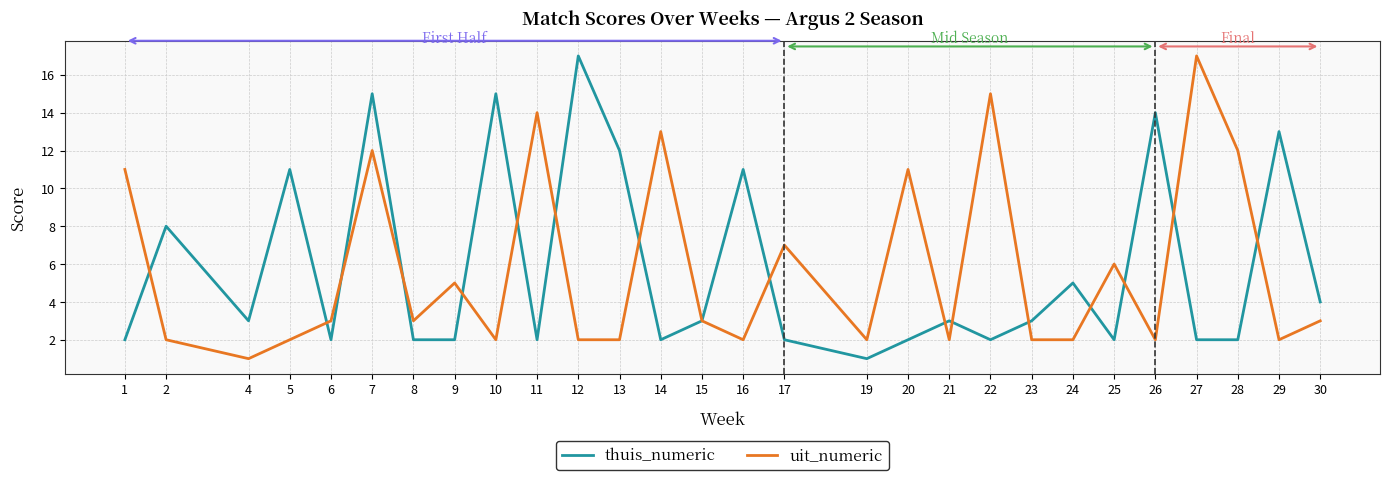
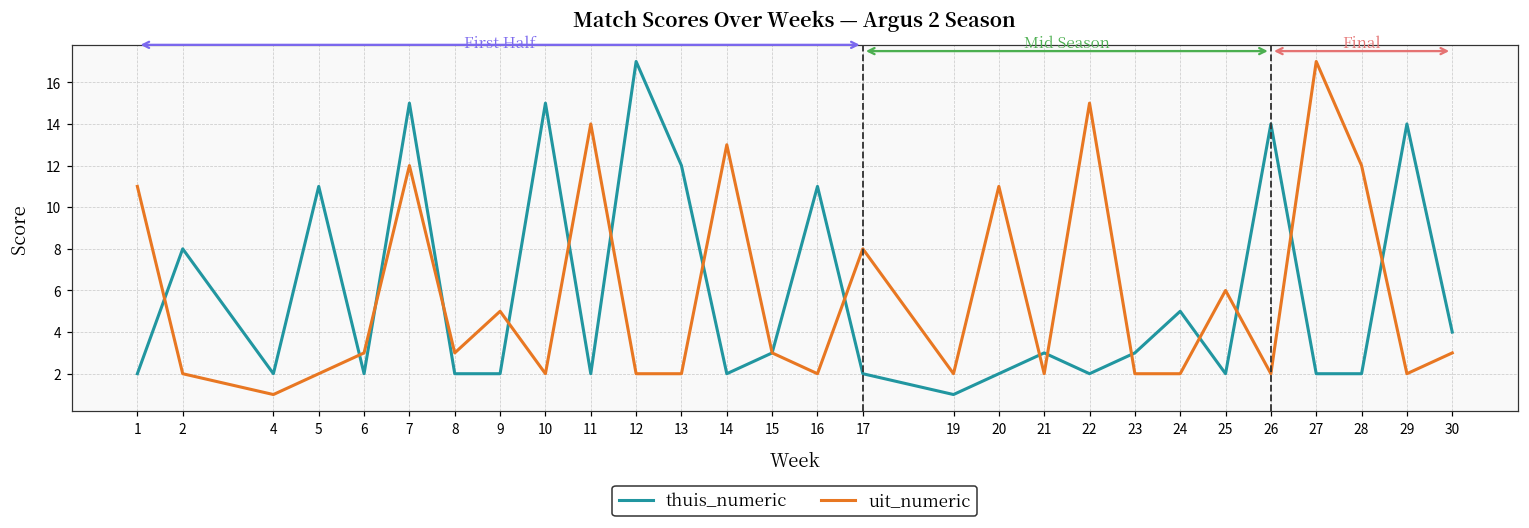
  {
    "thuis_numeric": {
      "1": 2,
      "2": 8,
-     "4": 3,
+     "4": 2,
      "5": 11,
      "6": 2,
      "7": 15,
      "8": 2,
      "9": 2,
      "10": 15,
      "11": 2,
      "12": 17,
      "13": 12,
      "14": 2,
      "16": 11,
      "17": 2,
      "19": 1,
      "20": 2,
      "21": 3,
      "22": 2,
      "23": 3,
      "24": 5,
      "25": 2,
      "26": 14,
      "27": 2,
      "28": 2,
-     "29": 13,
+     "29": 14,
      "30": 4
    },
    "uit_numeric": {
      "1": 11,
      "2": 2,
      "4": 1,
      "5": 2,
      "6": 3,
      "7": 12,
      "8": 3,
      "9": 5,
      "10": 2,
      "11": 14,
      "12": 2,
      "13": 2,
      "14": 13,
      "16": 2,
-     "17": 7,
+     "17": 8,
      "19": 2,
      "20": 11,
      "21": 2,
      "22": 15,
      "23": 2,
      "24": 2,
      "25": 6,
      "26": 2,
      "27": 17,
      "28": 12,
      "29": 2,
      "30": 3
    }
  }
